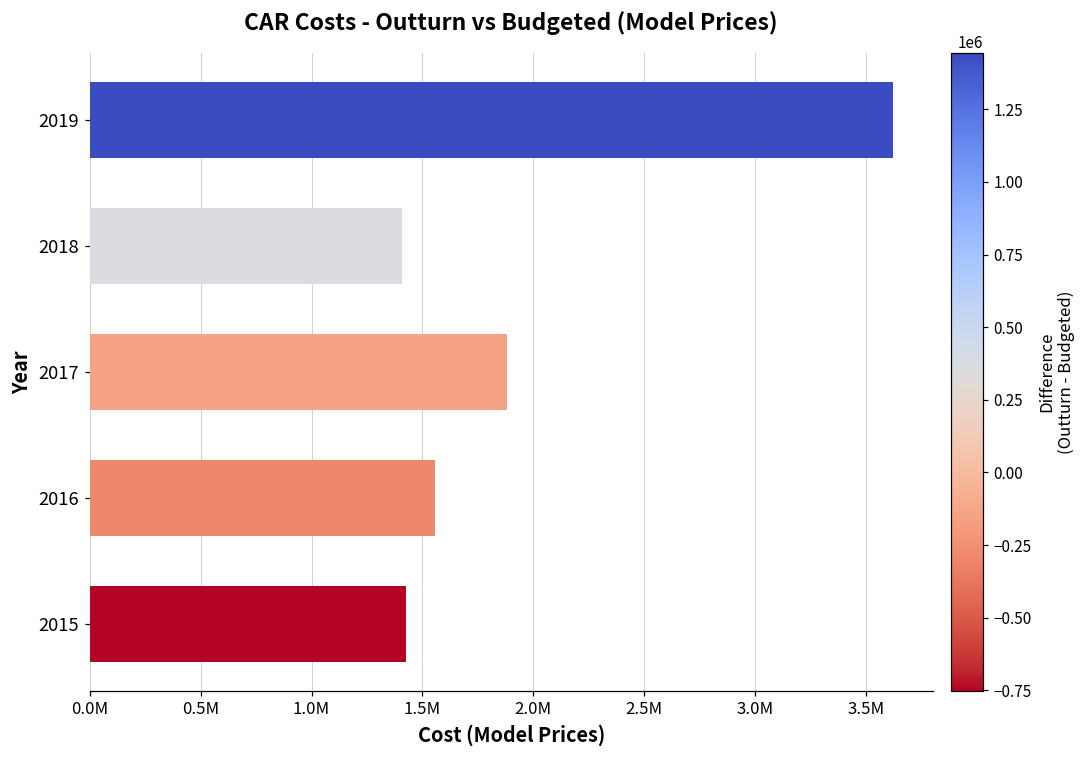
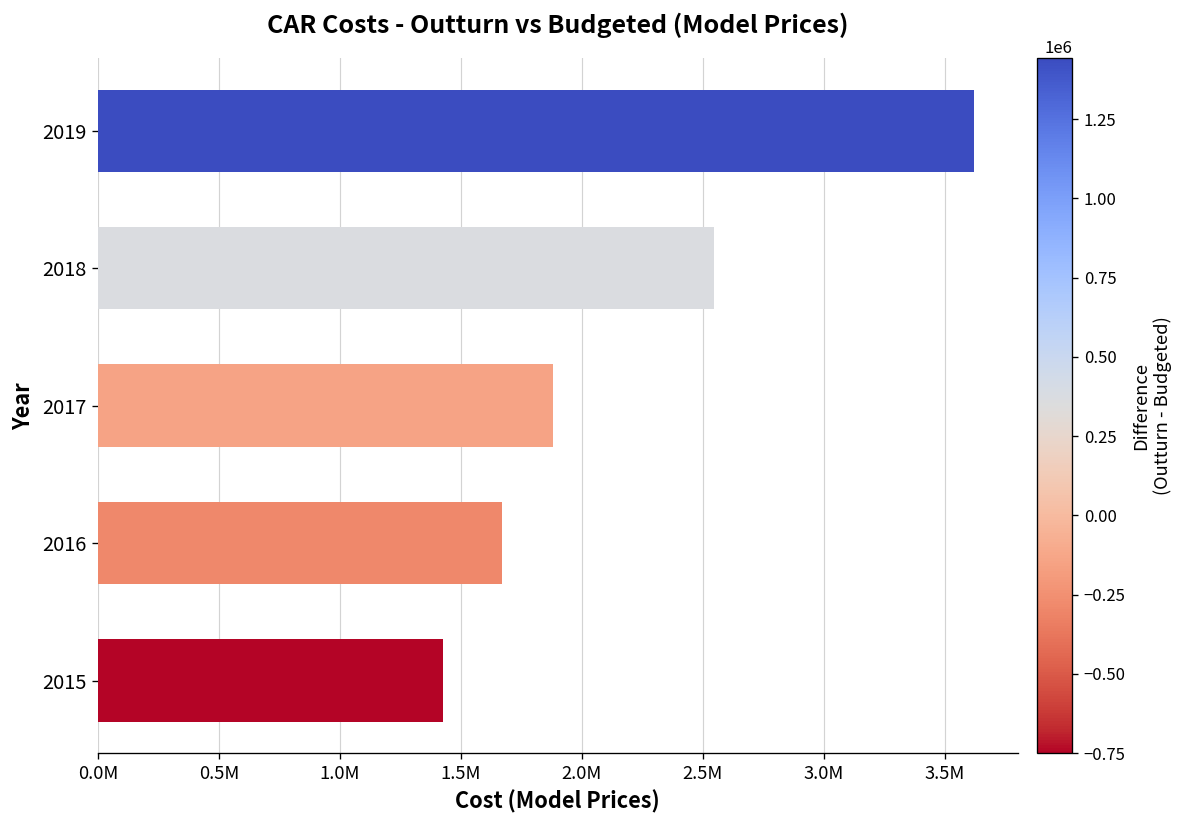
  {
    "2019": 3620000,
-   "2018": 1410000,
+   "2018": 2550000,
    "2017": 1880000,
-   "2016": 1560000,
+   "2016": 1670000,
    "2015": 1430000
  }
